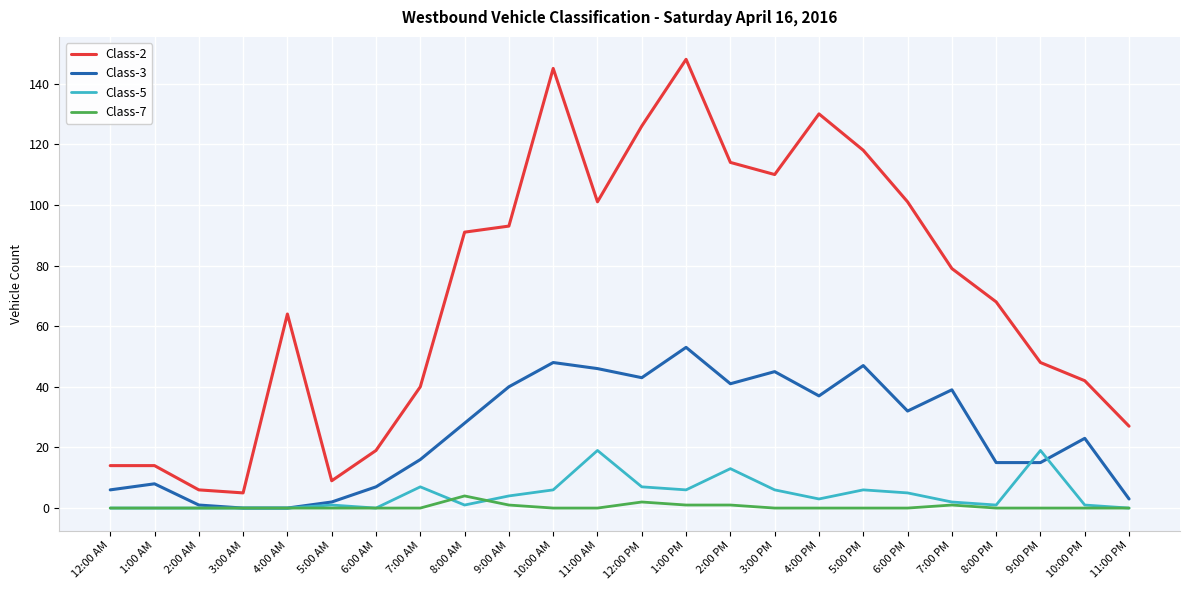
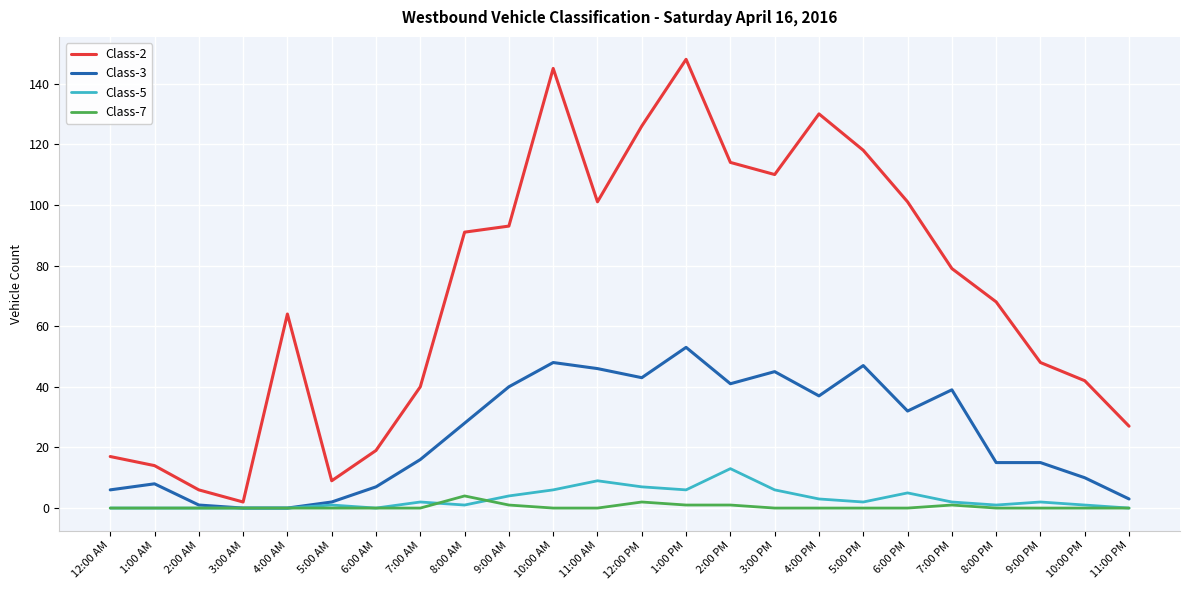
  {
    "Class-2": {
-     "12:00 AM": 14,
+     "12:00 AM": 17,
      "1:00 AM": 14,
      "2:00 AM": 6,
-     "3:00 AM": 5,
+     "3:00 AM": 2,
      "4:00 AM": 64,
      "5:00 AM": 9,
      "6:00 AM": 19,
      "7:00 AM": 40,
      "8:00 AM": 91,
      "9:00 AM": 93,
      "10:00 AM": 145,
      "11:00 AM": 101,
      "12:00 PM": 126,
      "1:00 PM": 148,
      "2:00 PM": 114,
      "3:00 PM": 110,
      "4:00 PM": 130,
      "5:00 PM": 118,
      "6:00 PM": 101,
      "7:00 PM": 79,
      "8:00 PM": 68,
      "9:00 PM": 48,
      "10:00 PM": 42,
      "11:00 PM": 27
    },
    "Class-3": {
      "12:00 AM": 6,
      "1:00 AM": 8,
      "2:00 AM": 1,
      "5:00 AM": 2,
      "6:00 AM": 7,
      "7:00 AM": 16,
      "8:00 AM": 28,
      "9:00 AM": 40,
      "10:00 AM": 48,
      "11:00 AM": 46,
      "12:00 PM": 43,
      "1:00 PM": 53,
      "2:00 PM": 41,
      "3:00 PM": 45,
      "4:00 PM": 37,
      "5:00 PM": 47,
      "6:00 PM": 32,
      "7:00 PM": 39,
      "8:00 PM": 15,
      "9:00 PM": 15,
-     "10:00 PM": 23,
+     "10:00 PM": 10,
      "11:00 PM": 3
    },
    "Class-5": {
      "5:00 AM": 1,
-     "7:00 AM": 7,
+     "7:00 AM": 2,
      "8:00 AM": 1,
      "9:00 AM": 4,
      "10:00 AM": 6,
-     "11:00 AM": 19,
+     "11:00 AM": 9,
      "12:00 PM": 7,
      "1:00 PM": 6,
      "2:00 PM": 13,
      "3:00 PM": 6,
      "4:00 PM": 3,
-     "5:00 PM": 6,
+     "5:00 PM": 2,
      "6:00 PM": 5,
      "7:00 PM": 2,
      "8:00 PM": 1,
-     "9:00 PM": 19,
+     "9:00 PM": 2,
      "10:00 PM": 1
    },
    "Class-7": {
      "5:00 AM": 0,
      "7:00 AM": 0,
      "8:00 AM": 4,
      "9:00 AM": 1,
      "10:00 AM": 0,
      "11:00 AM": 0,
      "12:00 PM": 2,
      "1:00 PM": 1,
      "2:00 PM": 1,
      "3:00 PM": 0,
      "4:00 PM": 0,
      "5:00 PM": 0,
      "6:00 PM": 0,
      "7:00 PM": 1,
      "8:00 PM": 0,
      "9:00 PM": 0,
      "10:00 PM": 0
    }
  }
